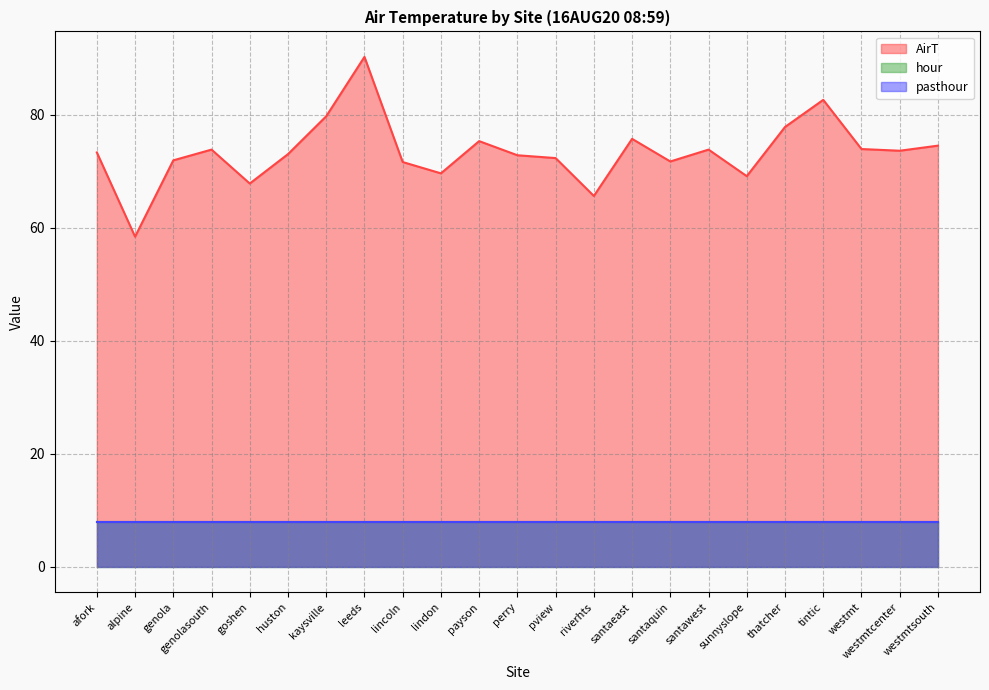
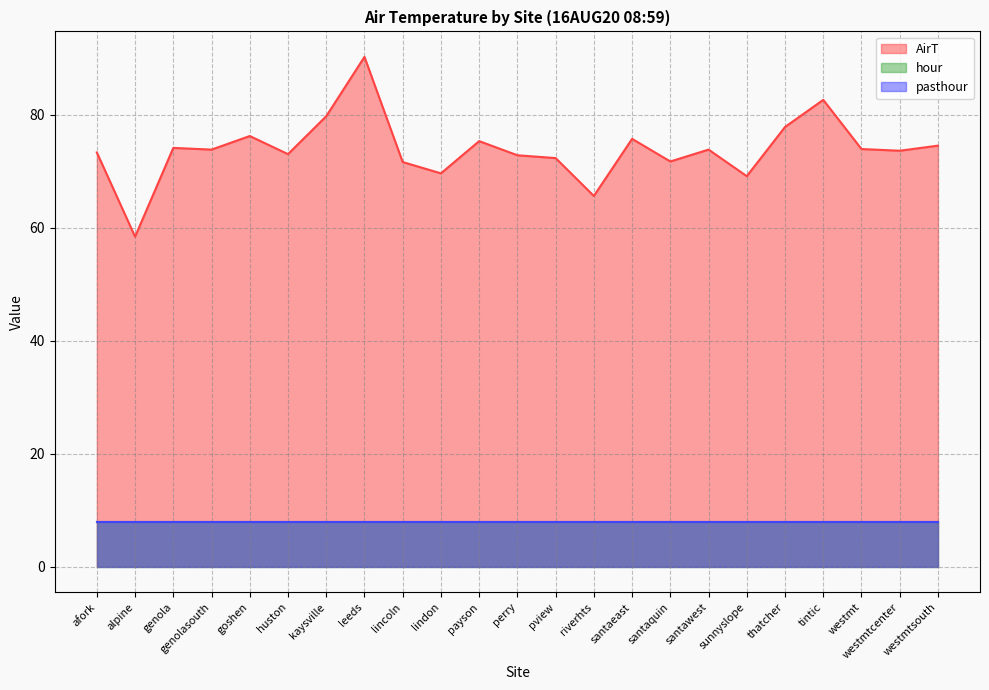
  {
    "AirT": {
      "afork": 73,
      "alpine": 58,
-     "genola": 72,
+     "genola": 74,
      "genolasouth": 74,
-     "goshen": 68,
+     "goshen": 76,
      "huston": 73,
      "kaysville": 80,
      "leeds": 90,
      "lincoln": 72,
      "lindon": 70,
      "payson": 75,
      "perry": 73,
      "pview": 72,
      "riverhts": 66,
      "santaeast": 76,
      "santaquin": 72,
      "santawest": 74,
      "sunnyslope": 69,
      "thatcher": 78,
      "tintic": 83,
      "westmt": 74,
      "westmtcenter": 74,
      "westmtsouth": 75
    },
    "pasthour": {
      "afork": 8,
      "alpine": 8,
      "genola": 8,
      "genolasouth": 8,
      "goshen": 8,
      "huston": 8,
      "kaysville": 8,
      "leeds": 8,
      "lincoln": 8,
      "lindon": 8,
      "payson": 8,
      "perry": 8,
      "pview": 8,
      "riverhts": 8,
      "santaeast": 8,
      "santaquin": 8,
      "santawest": 8,
      "sunnyslope": 8,
      "thatcher": 8,
      "tintic": 8,
      "westmt": 8,
      "westmtcenter": 8,
      "westmtsouth": 8
    }
  }
